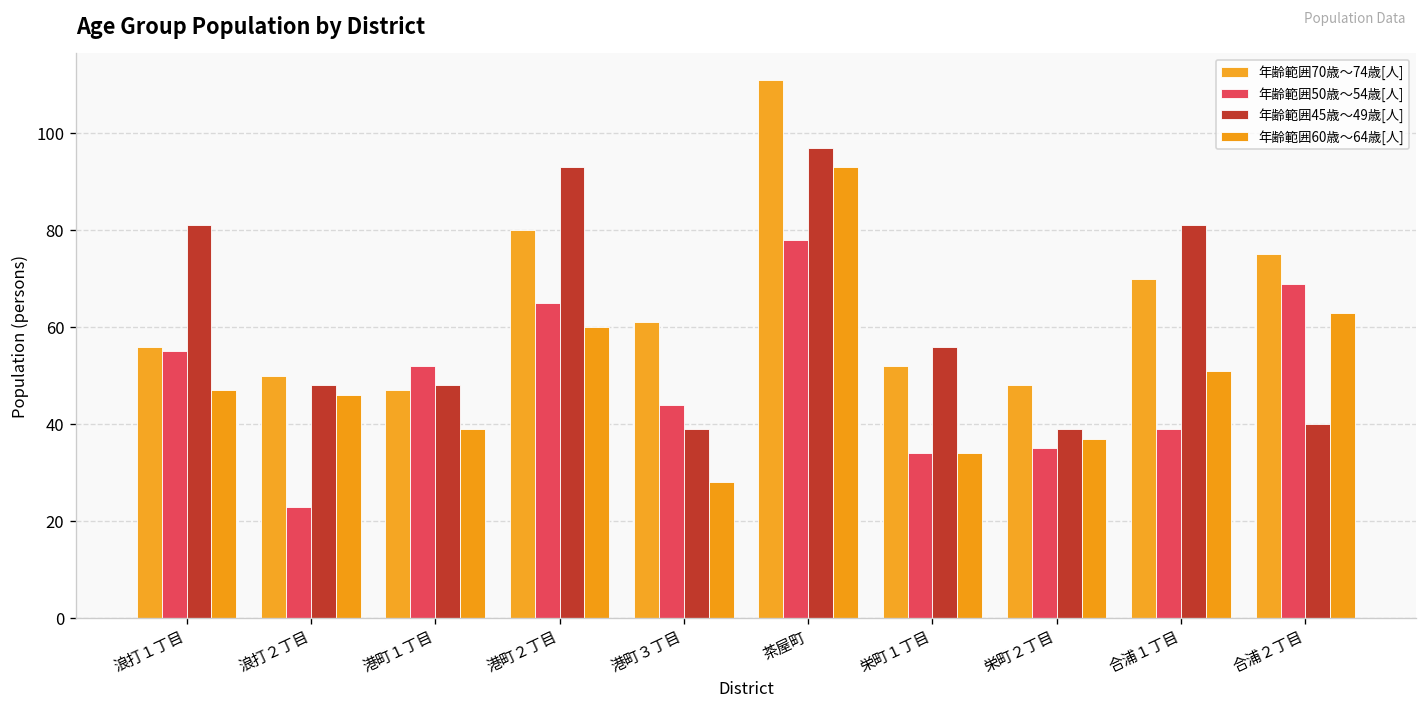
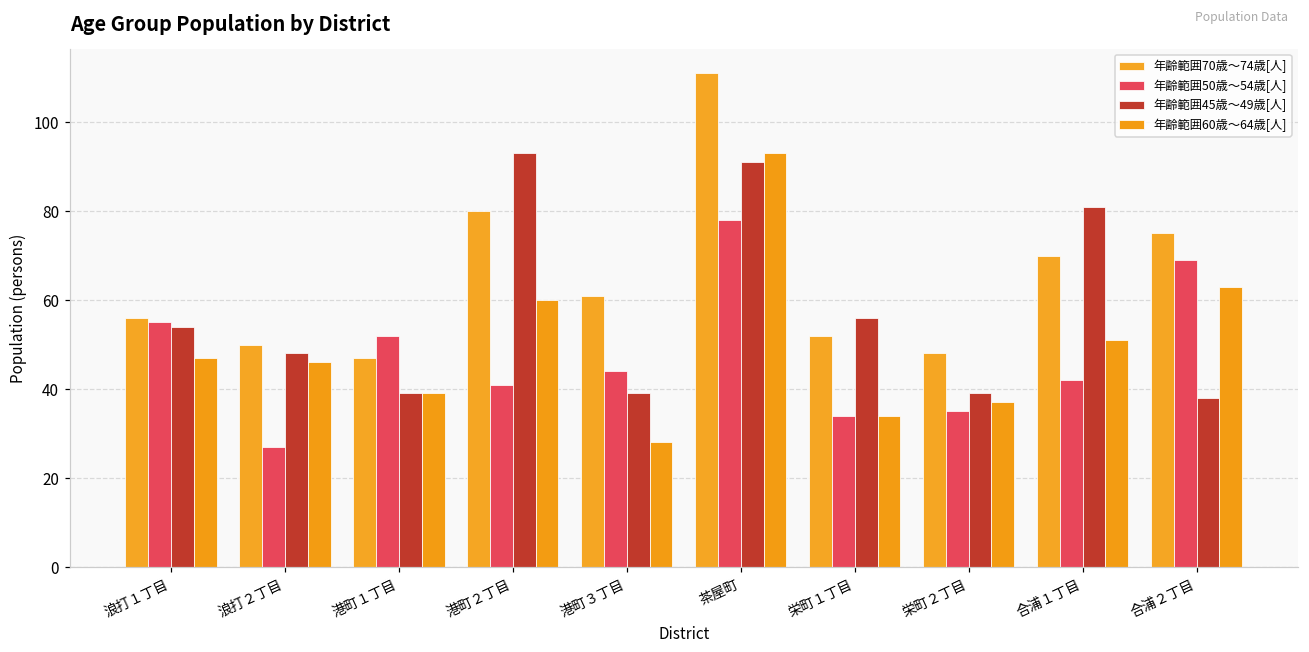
  {
    "年齢範囲50歳～54歳[人]": {
      "浪打１丁目": 55,
-     "浪打２丁目": 23,
+     "浪打２丁目": 27,
      "港町１丁目": 52,
-     "港町２丁目": 65,
+     "港町２丁目": 41,
      "港町３丁目": 44,
      "茶屋町": 78,
      "栄町１丁目": 34,
      "栄町２丁目": 35,
-     "合浦１丁目": 39,
+     "合浦１丁目": 42,
      "合浦２丁目": 69
    },
    "年齢範囲45歳～49歳[人]": {
-     "浪打１丁目": 81,
+     "浪打１丁目": 54,
      "浪打２丁目": 48,
-     "港町１丁目": 48,
+     "港町１丁目": 39,
      "港町２丁目": 93,
      "港町３丁目": 39,
-     "茶屋町": 97,
+     "茶屋町": 91,
      "栄町１丁目": 56,
      "栄町２丁目": 39,
      "合浦１丁目": 81,
-     "合浦２丁目": 40
+     "合浦２丁目": 38
    }
  }
